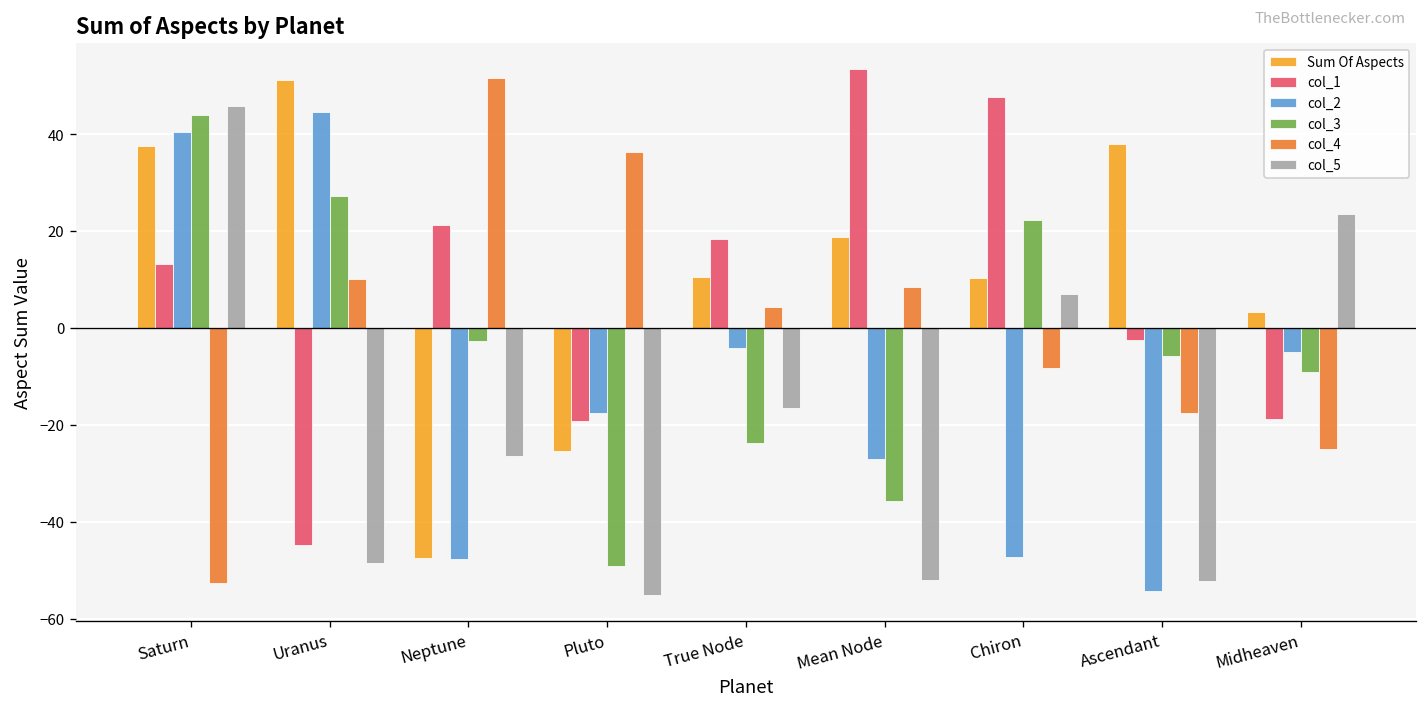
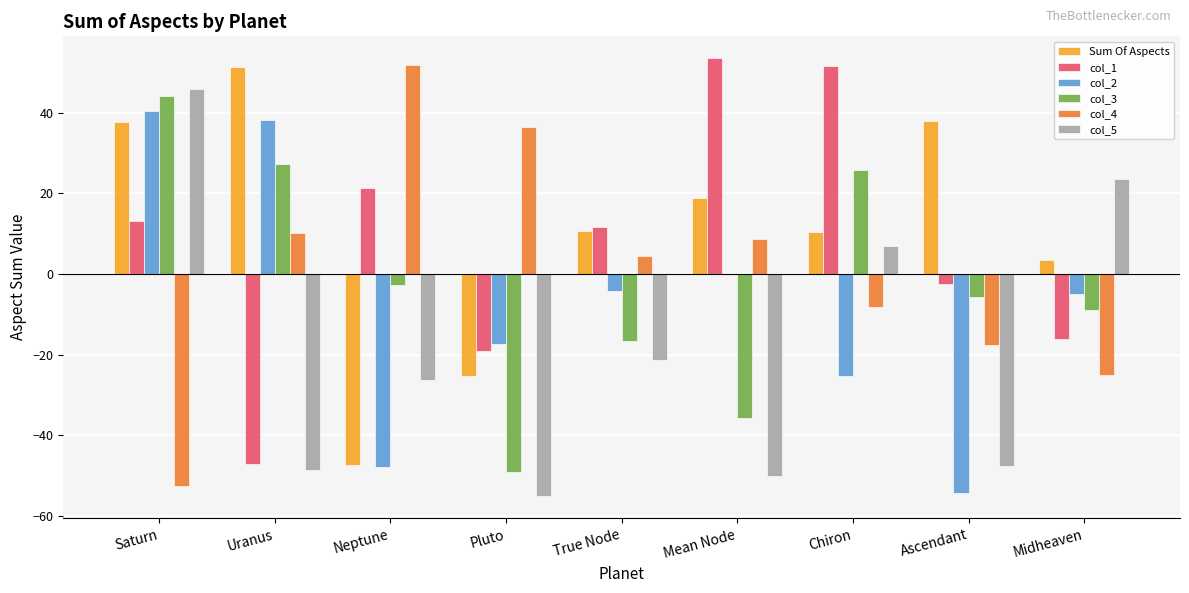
  {
    "col_1": {
      "Saturn": 13,
-     "Uranus": -45,
+     "Uranus": -47,
      "Neptune": 21,
      "Pluto": -19,
-     "True Node": 18,
+     "True Node": 12,
      "Mean Node": 53,
-     "Chiron": 48,
+     "Chiron": 52,
      "Ascendant": -2,
-     "Midheaven": -19
+     "Midheaven": -16
    },
    "col_2": {
      "Saturn": 40,
-     "Uranus": 45,
+     "Uranus": 38,
      "Neptune": -48,
      "Pluto": -17,
      "True Node": -4,
-     "Mean Node": -27,
-     "Chiron": -47,
+     "Mean Node": 0,
+     "Chiron": -25,
      "Ascendant": -54,
      "Midheaven": -5
    },
    "col_3": {
      "Saturn": 44,
      "Uranus": 27,
      "Neptune": -3,
      "Pluto": -49,
-     "True Node": -24,
+     "True Node": -17,
      "Mean Node": -36,
-     "Chiron": 22,
+     "Chiron": 26,
      "Ascendant": -6,
      "Midheaven": -9
    },
    "col_5": {
      "Saturn": 46,
      "Uranus": -49,
      "Neptune": -26,
      "Pluto": -55,
-     "True Node": -16,
-     "Mean Node": -52,
+     "True Node": -21,
+     "Mean Node": -50,
      "Chiron": 7,
-     "Ascendant": -52,
+     "Ascendant": -48,
      "Midheaven": 24
    }
  }
